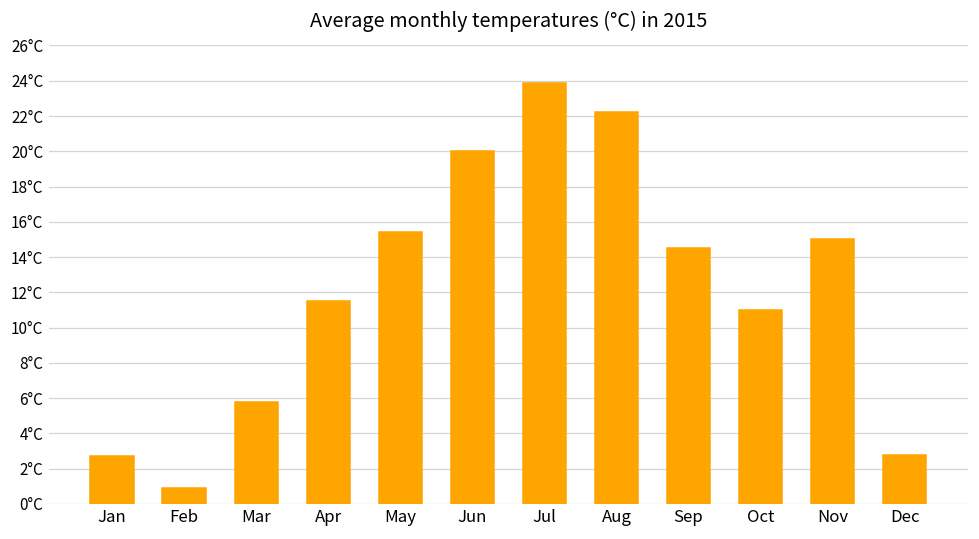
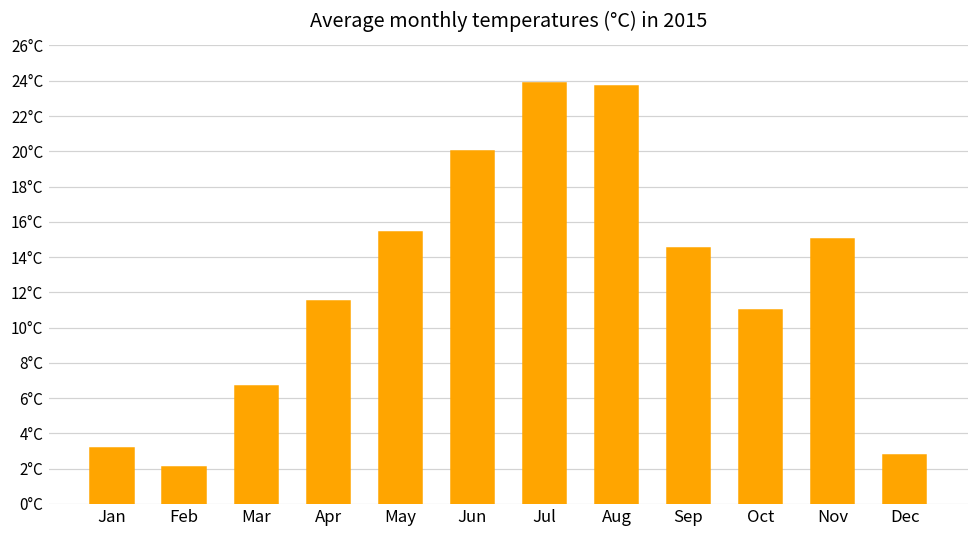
  {
-   "Jan": "2.7°C",
-   "Feb": "0.9°C",
-   "Mar": "5.8°C",
+   "Jan": "3.2°C",
+   "Feb": "2.1°C",
+   "Mar": "6.7°C",
    "Apr": "11.5°C",
    "May": "15.4°C",
    "Jun": "20.0°C",
    "Jul": "23.9°C",
-   "Aug": "22.2°C",
+   "Aug": "23.7°C",
    "Sep": "14.5°C",
    "Oct": "11.0°C",
    "Nov": "15.0°C",
    "Dec": "2.8°C"
  }
